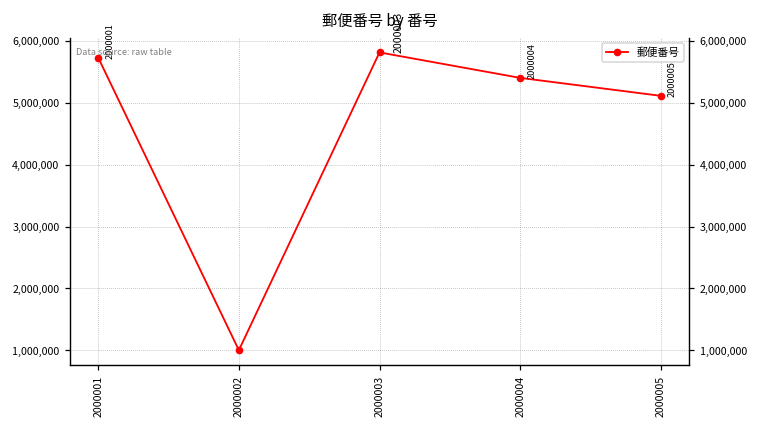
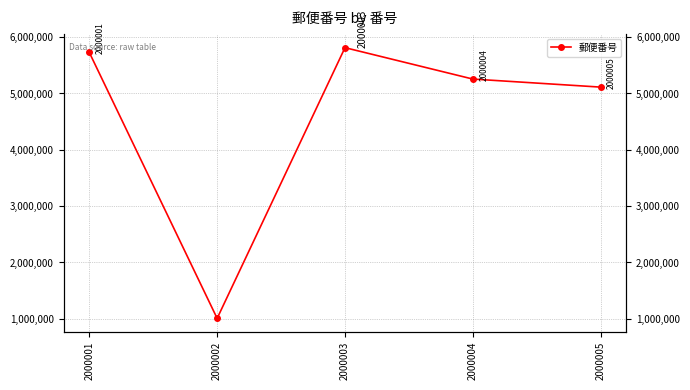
  {
    "2000002": "1,000,000",
-   "2000004": "5,400,000"
+   "2000004": "5,300,000"
  }
